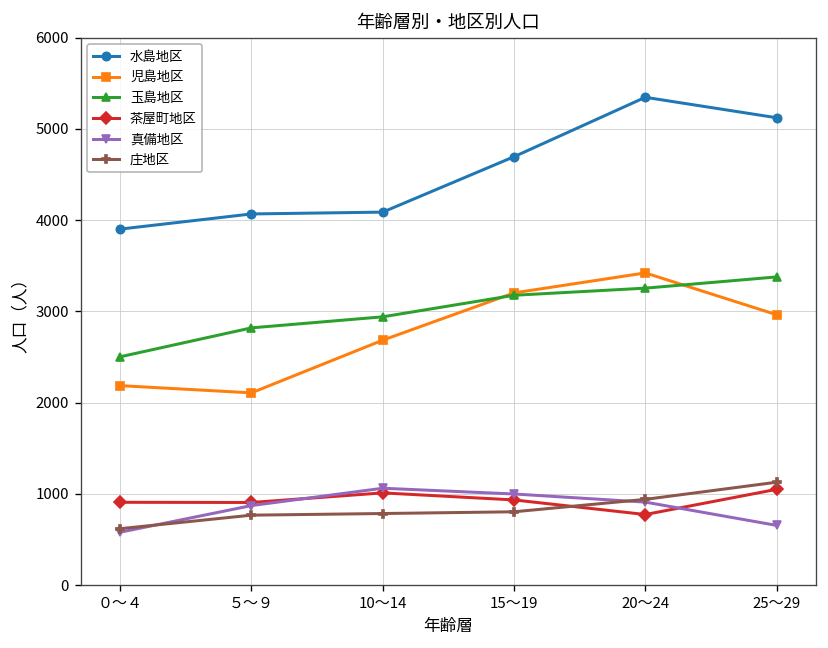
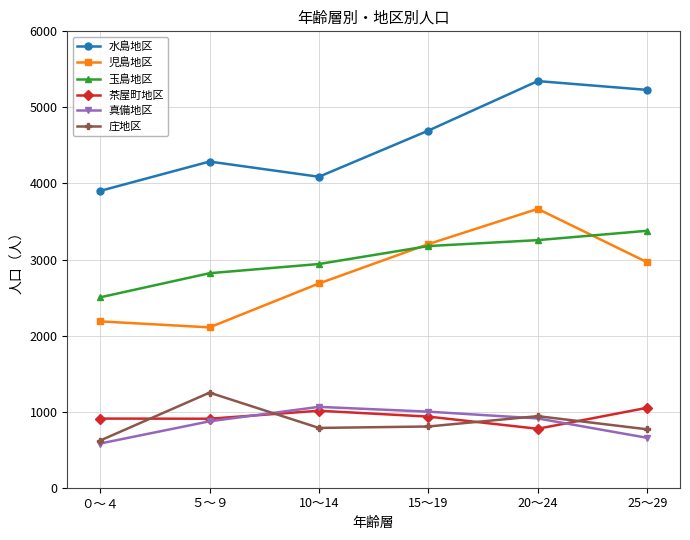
  {
    "水島地区": {
      "０～４": 3900,
-     "５～９": 4100,
+     "５～９": 4300,
      "10～14": 4100,
      "15～19": 4700,
      "20～24": 5300,
-     "25～29": 5100
+     "25～29": 5200
    },
    "児島地区": {
      "０～４": 2200,
      "５～９": 2100,
      "10～14": 2700,
-     "20～24": 3400,
+     "20～24": 3700,
      "25～29": 3000
    },
    "玉島地区": {
      "０～４": 2500,
      "５～９": 2800,
      "10～14": 2900,
      "20～24": 3300,
      "25～29": 3400
    },
    "茶屋町地区": {
      "０～４": 900,
      "５～９": 900,
      "10～14": 1000,
      "15～19": 900,
      "20～24": 800,
      "25～29": 1100
    },
    "真備地区": {
      "０～４": 600,
      "５～９": 900,
      "10～14": 1100,
      "15～19": 1000,
      "25～29": 700
    },
    "庄地区": {
      "０～４": 600,
-     "５～９": 800,
+     "５～９": 1300,
      "10～14": 800,
      "15～19": 800,
-     "25～29": 1100
+     "25～29": 800
    }
  }
